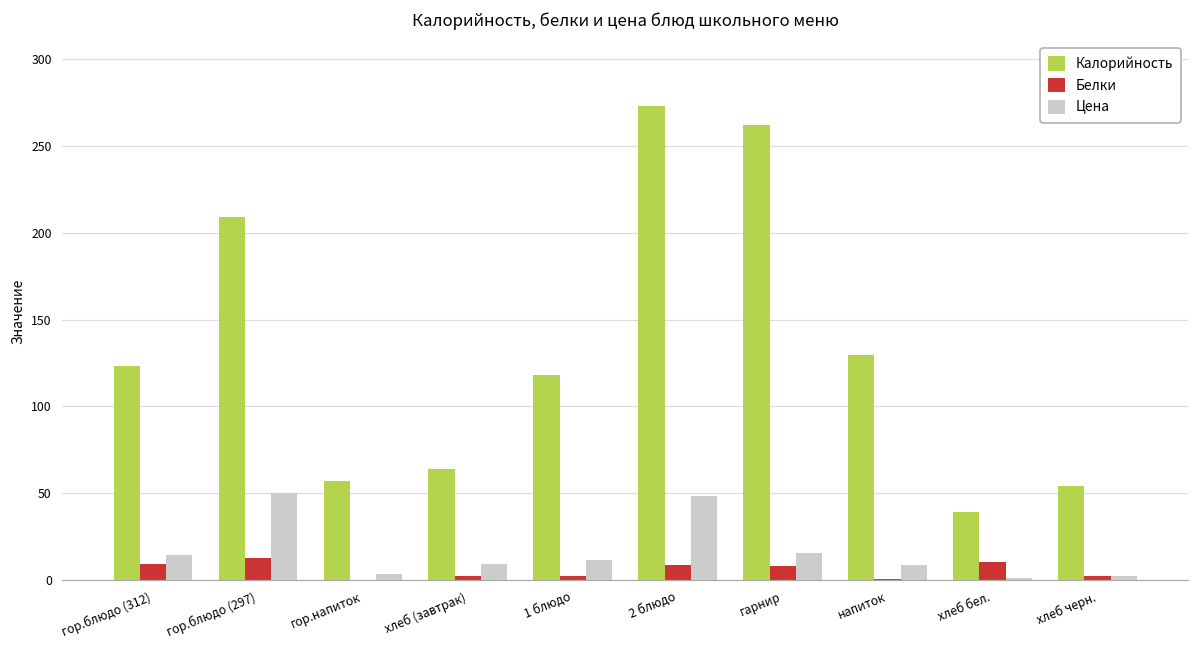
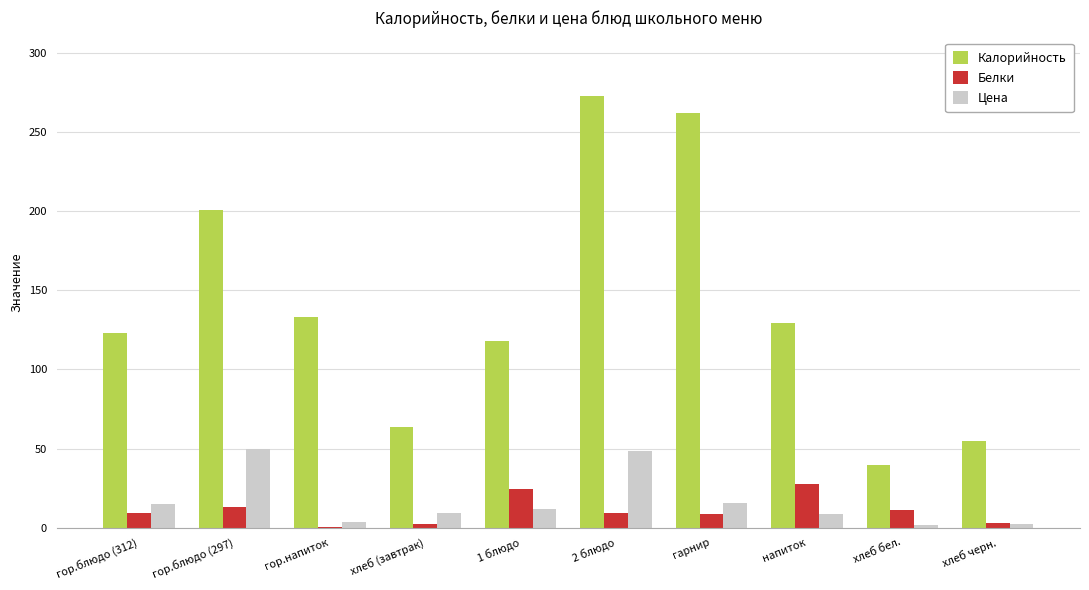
  {
    "Калорийность": {
      "гор.блюдо (312)": 123,
-     "гор.блюдо (297)": 209,
-     "гор.напиток": 57,
+     "гор.блюдо (297)": 201,
+     "гор.напиток": 133,
      "хлеб (завтрак)": 64,
      "1 блюдо": 118,
      "2 блюдо": 273,
      "гарнир": 262,
      "напиток": 129,
      "хлеб бел.": 39,
      "хлеб черн.": 55
    },
    "Белки": {
      "гор.блюдо (312)": 9,
      "гор.блюдо (297)": 13,
      "хлеб (завтрак)": 2,
-     "1 блюдо": 2,
+     "1 блюдо": 24,
      "2 блюдо": 9,
      "гарнир": 8,
-     "напиток": 1,
+     "напиток": 27,
      "хлеб бел.": 11,
      "хлеб черн.": 3
    },
    "Цена": {
      "гор.блюдо (312)": 15,
      "гор.блюдо (297)": 50,
      "гор.напиток": 3,
      "хлеб (завтрак)": 9,
      "1 блюдо": 12,
      "2 блюдо": 48,
      "гарнир": 15,
      "напиток": 9,
      "хлеб черн.": 2
    }
  }
